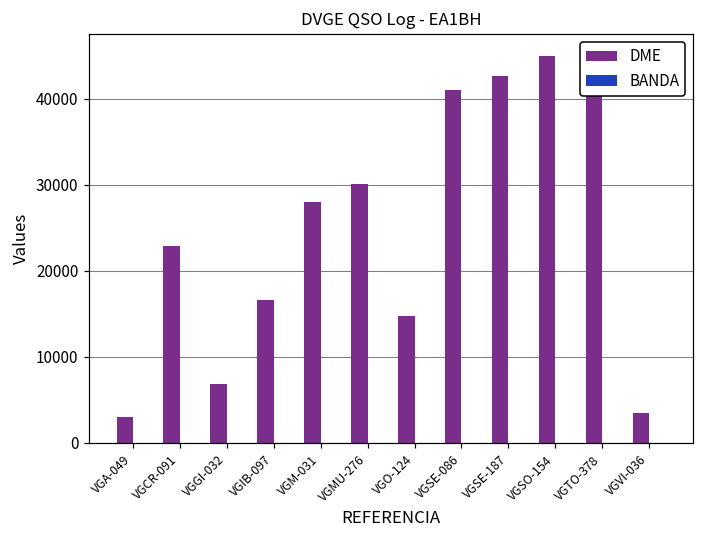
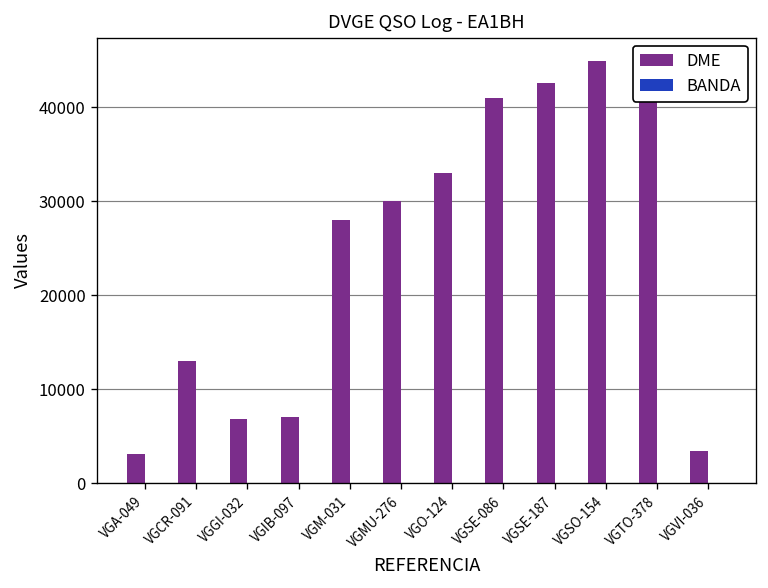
  {
    "DME": {
      "VGA-049": 3000,
-     "VGCR-091": 23000,
+     "VGCR-091": 13000,
      "VGGI-032": 7000,
-     "VGIB-097": 17000,
+     "VGIB-097": 7000,
      "VGM-031": 28000,
      "VGMU-276": 30000,
-     "VGO-124": 15000,
+     "VGO-124": 33000,
      "VGSE-086": 41000,
      "VGSE-187": 43000,
      "VGSO-154": 45000,
      "VGVI-036": 3000
    }
  }
